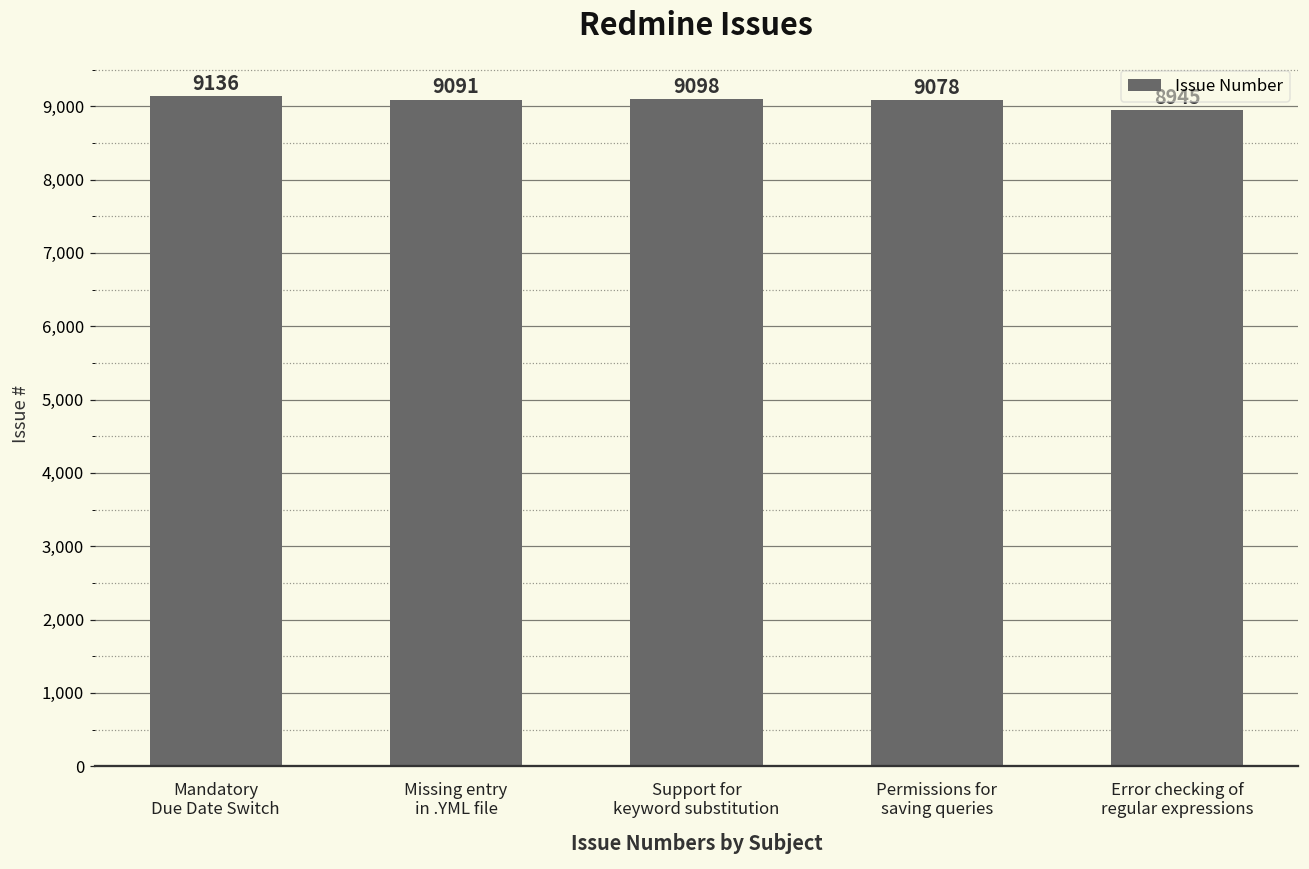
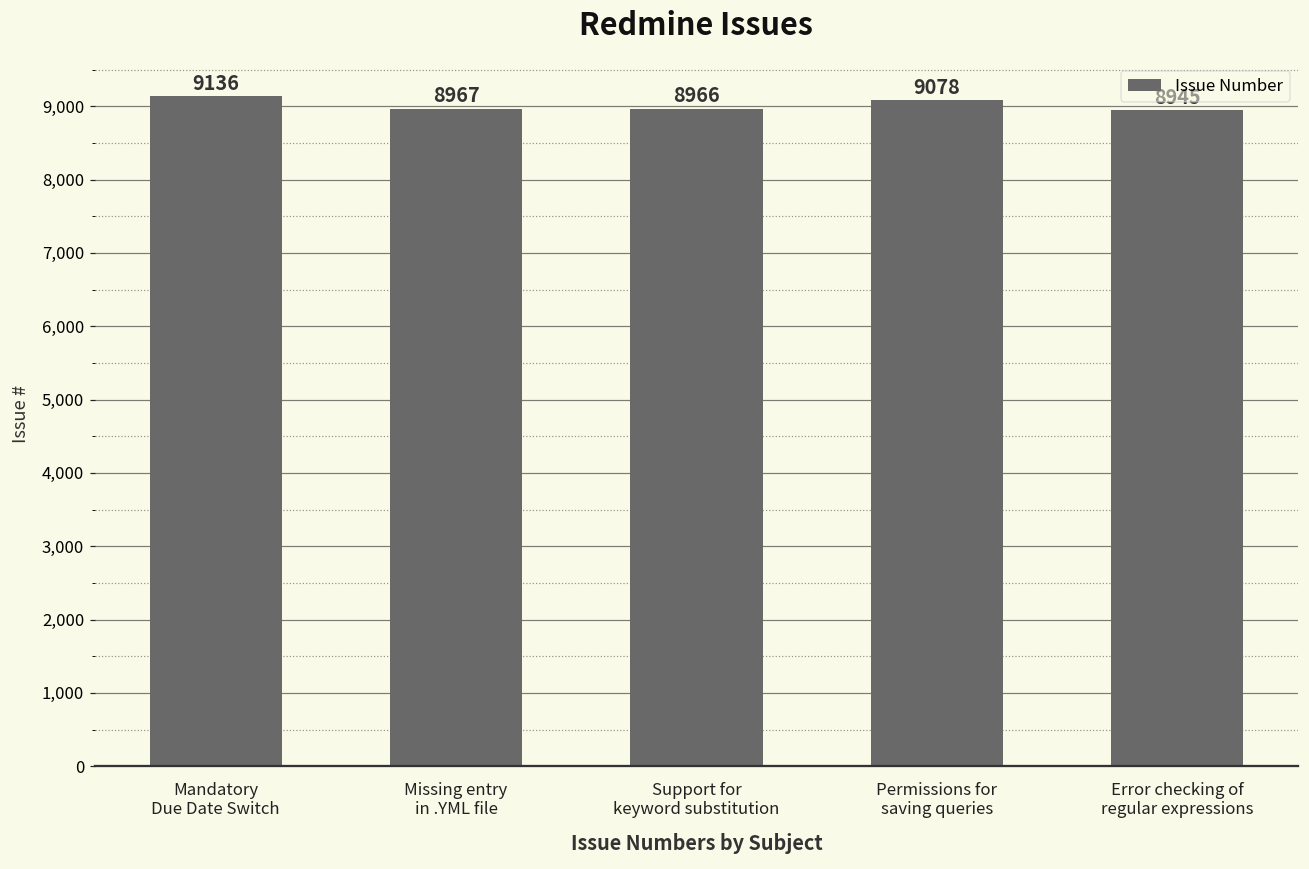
  {
    "Mandatory Due Date Switch": 9136,
-   "Missing entry in .YML file": 9091,
-   "Support for keyword substitution": 9098,
+   "Missing entry in .YML file": 8967,
+   "Support for keyword substitution": 8966,
    "Permissions for saving queries": 9078
  }
